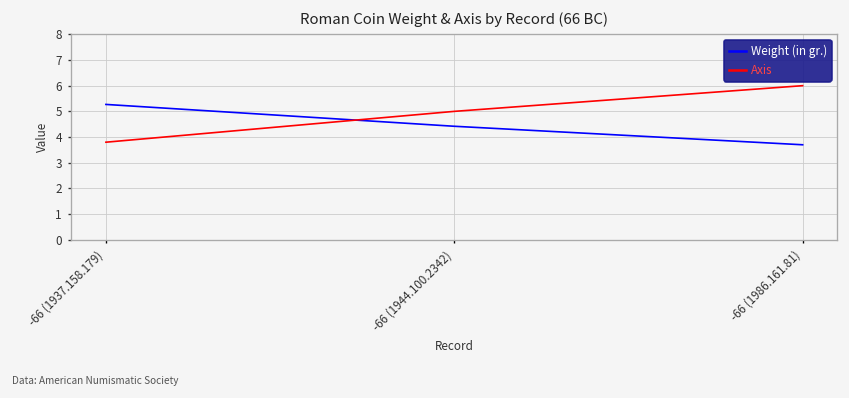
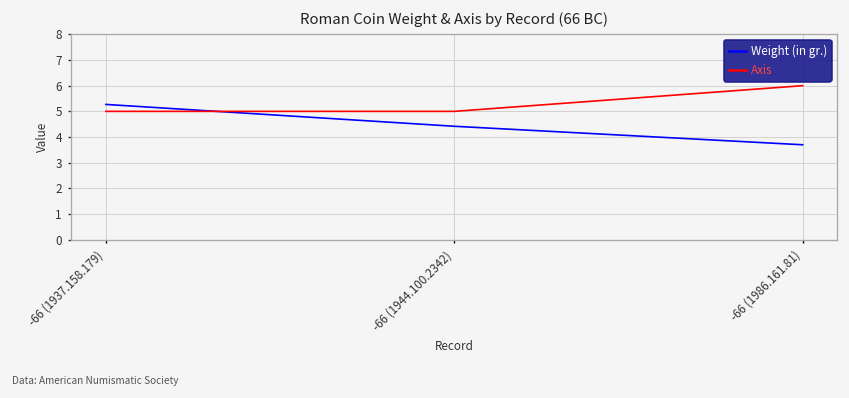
  {
    "Weight (in gr.)": {
      "-66 (1937.158.179)": 5.3,
      "-66 (1944.100.2342)": 4.4,
      "-66 (1986.161.81)": 3.7
    },
    "Axis": {
-     "-66 (1937.158.179)": 3.8,
+     "-66 (1937.158.179)": 5.0,
      "-66 (1944.100.2342)": 5.0,
      "-66 (1986.161.81)": 6.0
    }
  }
